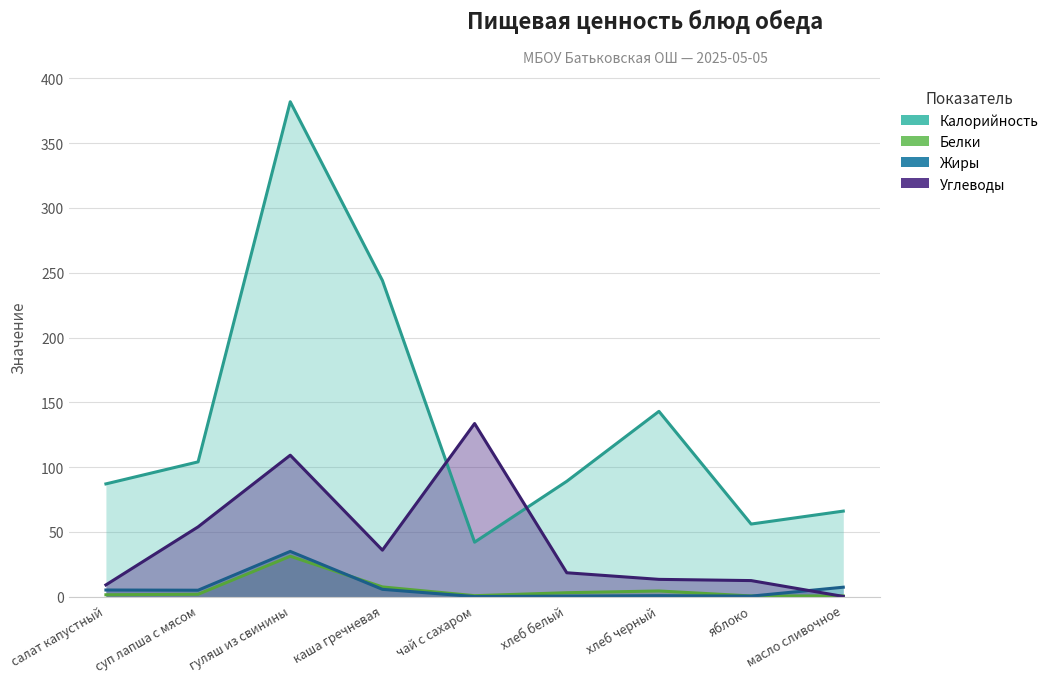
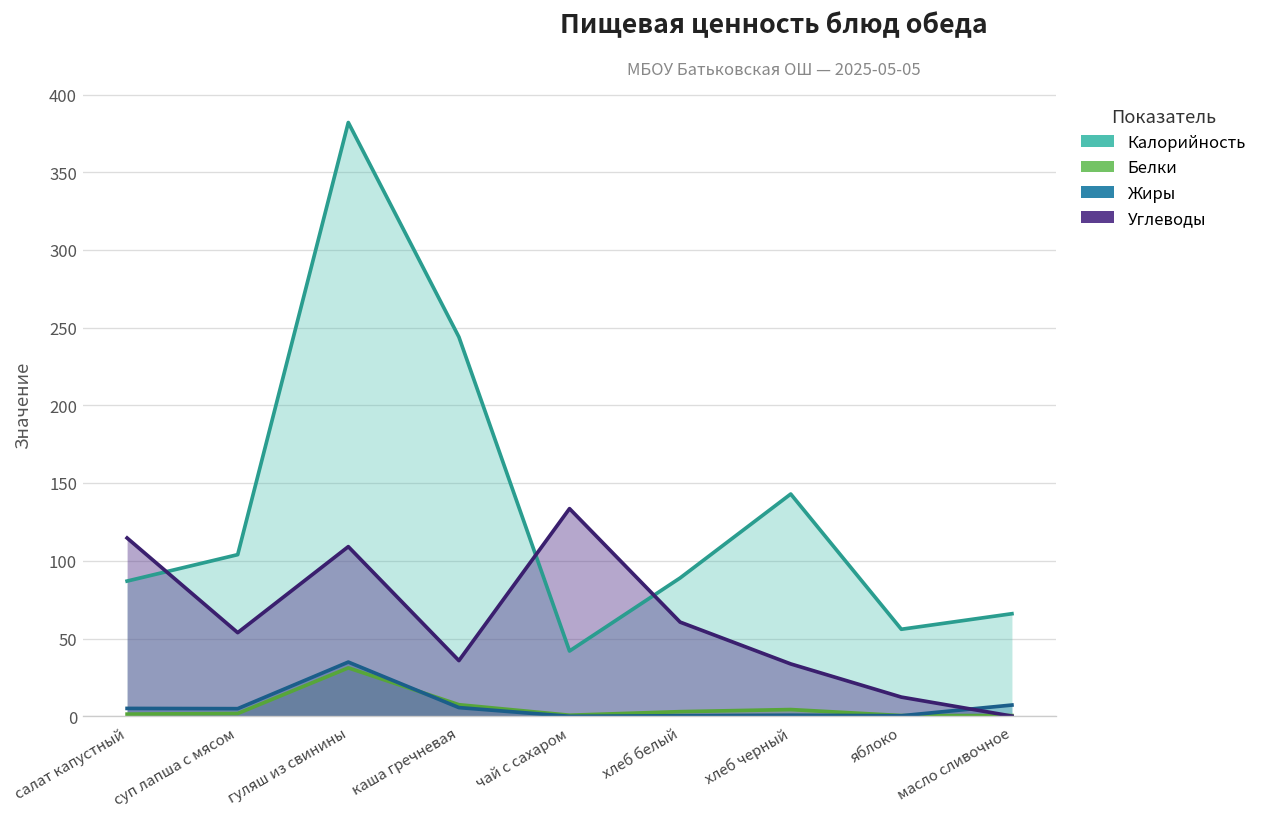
  {
    "Углеводы": {
-     "салат капустный": 9,
+     "салат капустный": 115,
      "суп лапша с мясом": 54,
      "гуляш из свинины": 109,
      "каша гречневая": 36,
      "чай с сахаром": 134,
-     "хлеб белый": 18,
-     "хлеб черный": 13,
+     "хлеб белый": 61,
+     "хлеб черный": 34,
      "яблоко": 12
    }
  }
